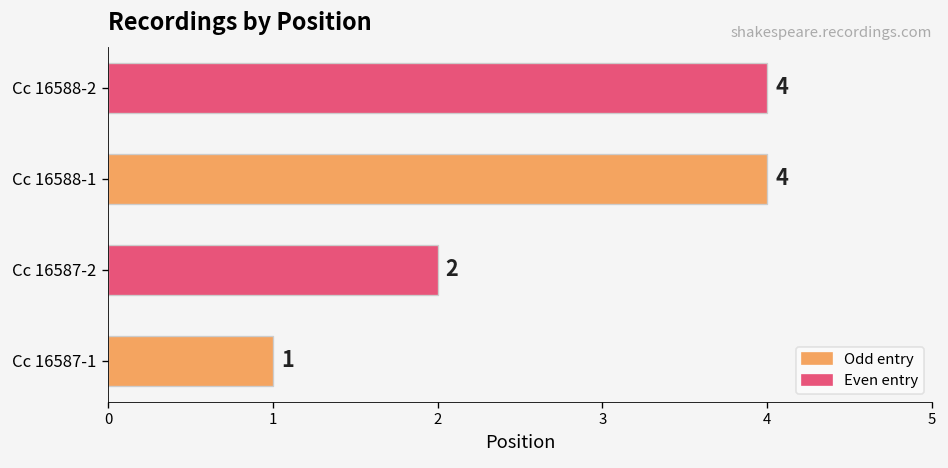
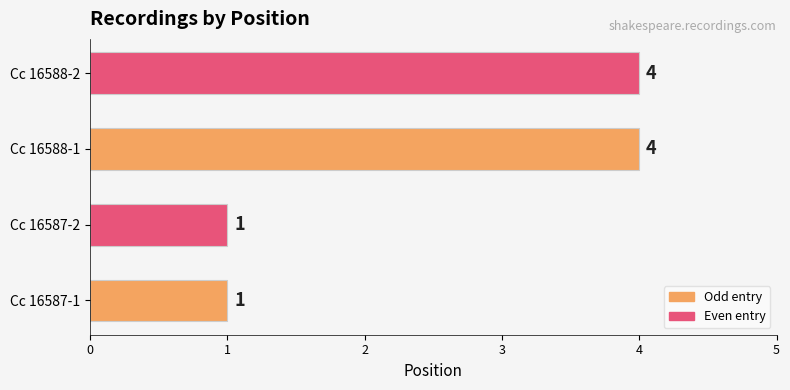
  {
    "Cc 16588-2": 4,
    "Cc 16588-1": 4,
-   "Cc 16587-2": 2,
+   "Cc 16587-2": 1,
    "Cc 16587-1": 1
  }
